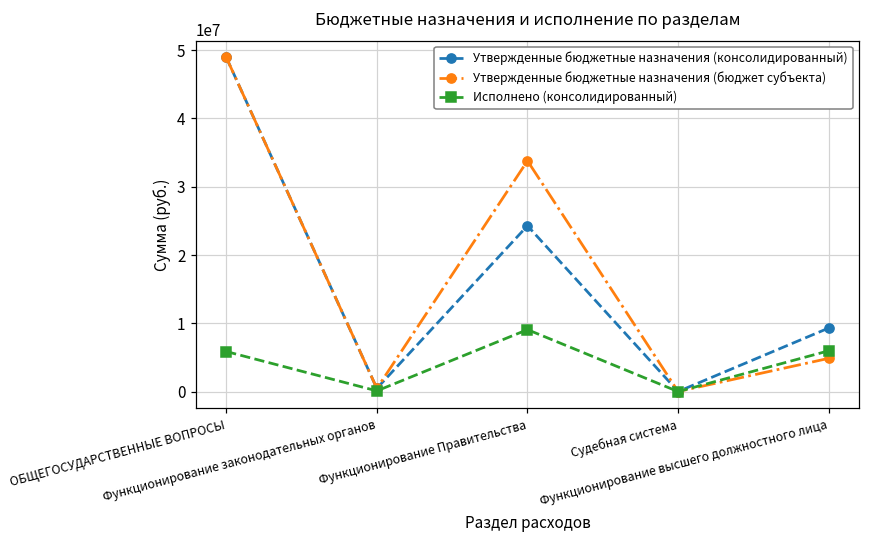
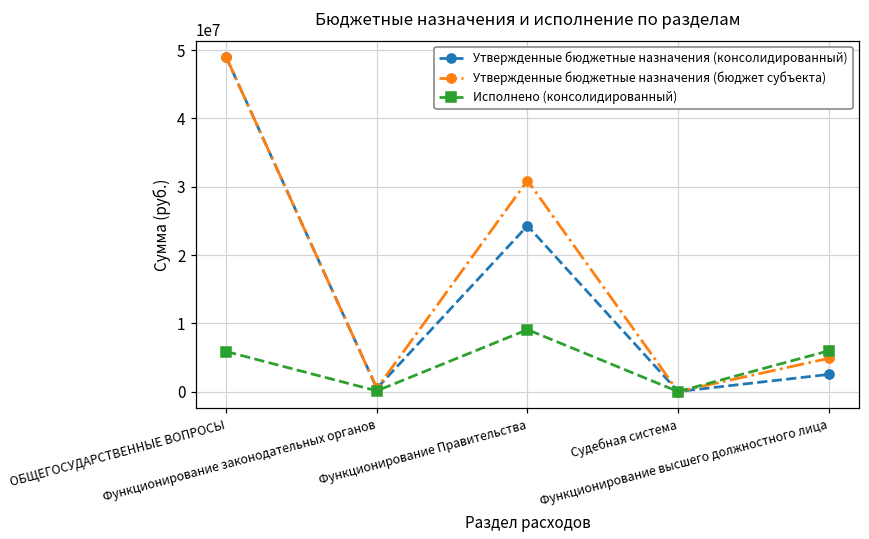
  {
    "Утвержденные бюджетные назначения (консолидированный)": {
      "Функционирование Правительства": 24000000,
-     "Функционирование высшего должностного лица": 9000000
+     "Функционирование высшего должностного лица": 3000000
    },
    "Утвержденные бюджетные назначения (бюджет субъекта)": {
-     "Функционирование Правительства": 34000000,
+     "Функционирование Правительства": 31000000,
      "Функционирование высшего должностного лица": 5000000
    },
    "Исполнено (консолидированный)": {
      "ОБЩЕГОСУДАРСТВЕННЫЕ ВОПРОСЫ": 6000000,
      "Функционирование Правительства": 9000000,
      "Функционирование высшего должностного лица": 6000000
    }
  }
